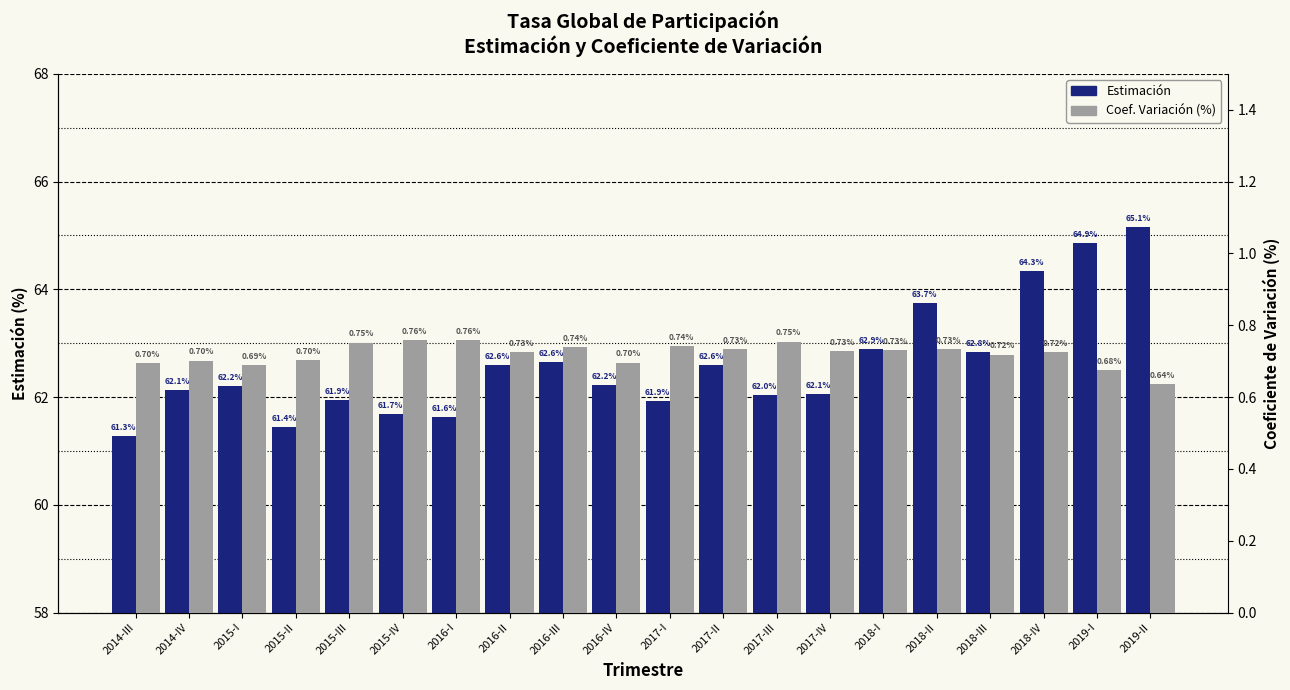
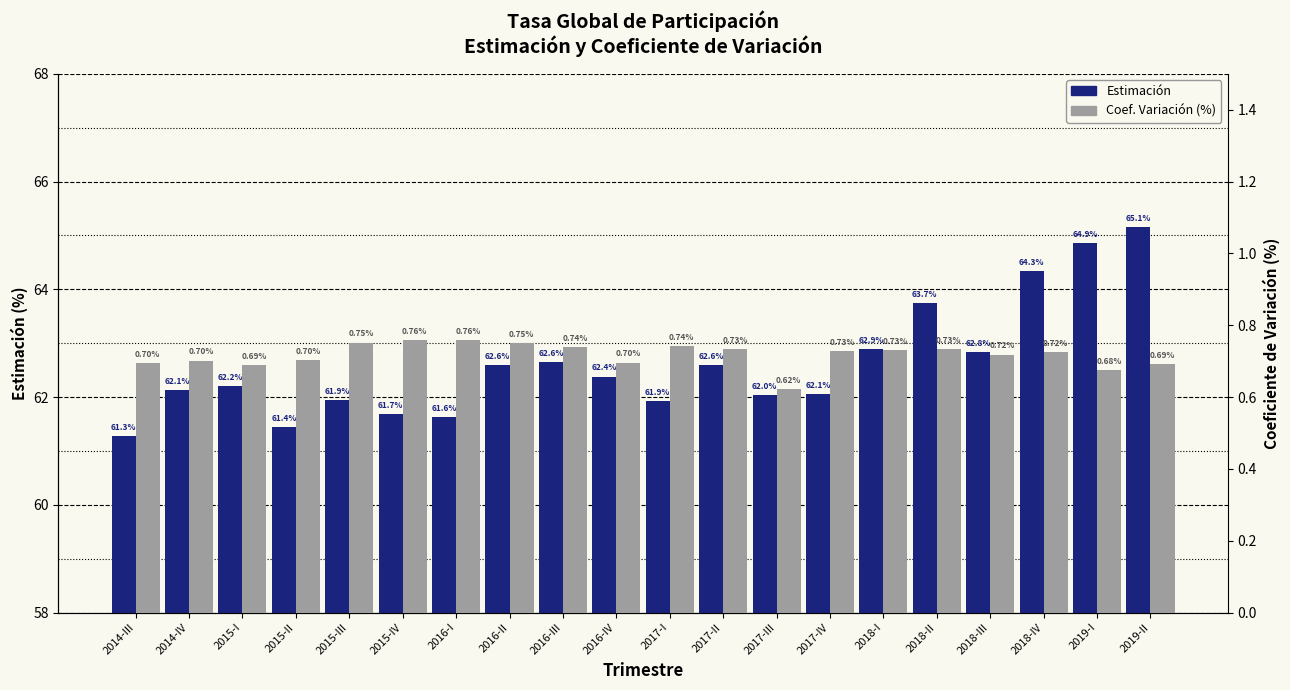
  {
    "Estimación": {
      "2014-III": "61.3%",
      "2014-IV": "62.1%",
      "2015-I": "62.2%",
      "2015-II": "61.4%",
      "2015-III": "61.9%",
      "2015-IV": "61.7%",
      "2016-I": "61.6%",
      "2016-II": "62.6%",
      "2016-III": "62.6%",
-     "2016-IV": "62.2%",
+     "2016-IV": "62.4%",
      "2017-I": "61.9%",
      "2017-II": "62.6%",
      "2017-III": "62.0%",
      "2017-IV": "62.1%",
      "2018-I": "62.9%",
      "2018-II": "63.7%",
      "2018-III": "62.8%",
      "2018-IV": "64.3%",
      "2019-I": "64.9%",
      "2019-II": "65.1%"
    },
    "Coef. Variación (%)": {
      "2014-III": "0.70%",
      "2014-IV": "0.70%",
      "2015-I": "0.69%",
      "2015-II": "0.70%",
      "2015-III": "0.75%",
      "2015-IV": "0.76%",
      "2016-I": "0.76%",
-     "2016-II": "0.73%",
+     "2016-II": "0.75%",
      "2016-III": "0.74%",
      "2016-IV": "0.70%",
      "2017-I": "0.74%",
      "2017-II": "0.73%",
-     "2017-III": "0.75%",
+     "2017-III": "0.62%",
      "2017-IV": "0.73%",
      "2018-I": "0.73%",
      "2018-II": "0.73%",
      "2018-III": "0.72%",
      "2018-IV": "0.72%",
      "2019-I": "0.68%",
-     "2019-II": "0.64%"
+     "2019-II": "0.69%"
    }
  }
